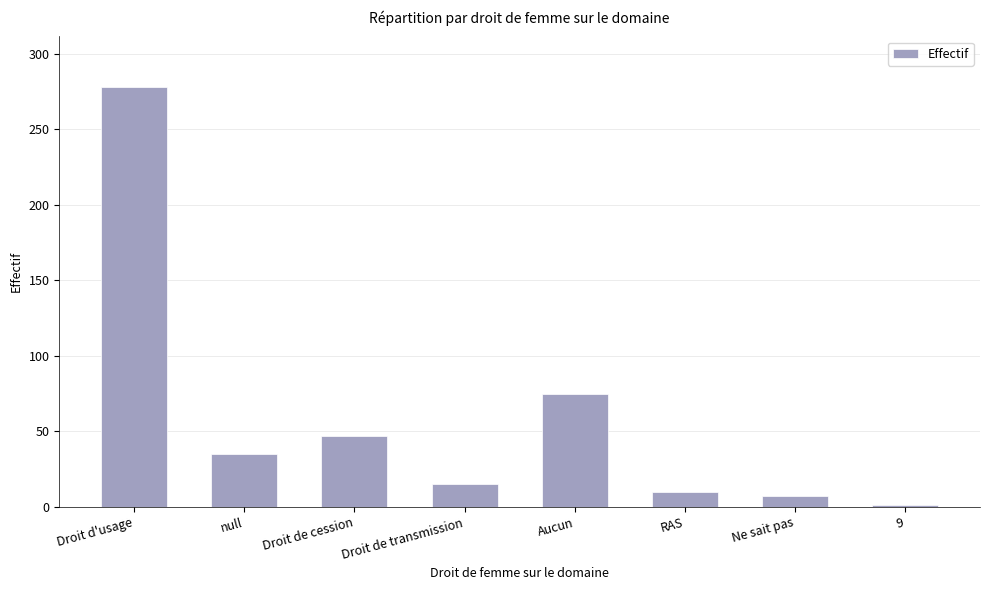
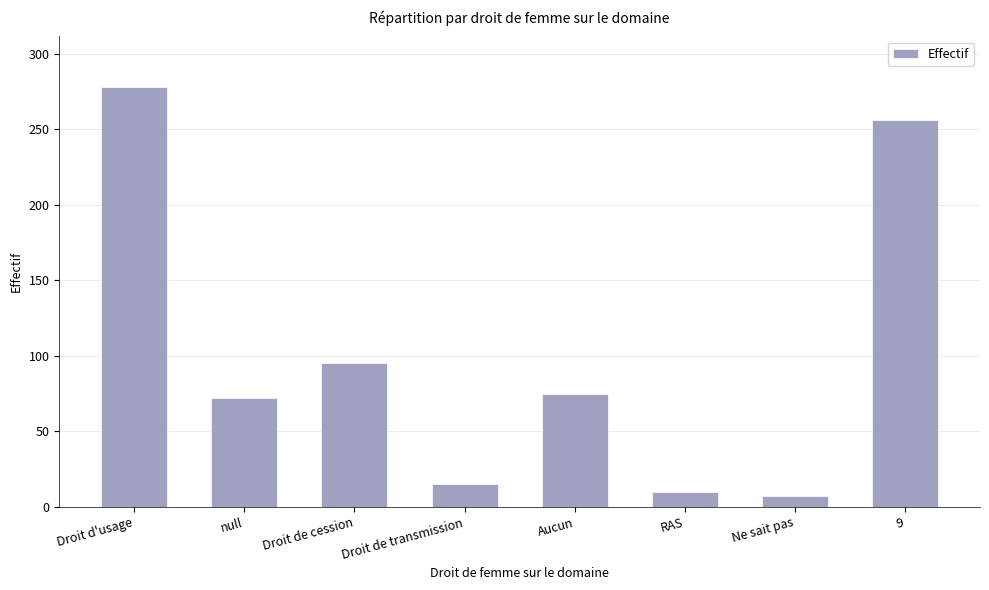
  {
    "Droit d'usage": 278,
-   "null": 35,
-   "Droit de cession": 47,
+   "null": 72,
+   "Droit de cession": 95,
    "Droit de transmission": 15,
    "Aucun": 75,
    "RAS": 10,
    "Ne sait pas": 7,
-   "9": 1
+   "9": 256
  }
